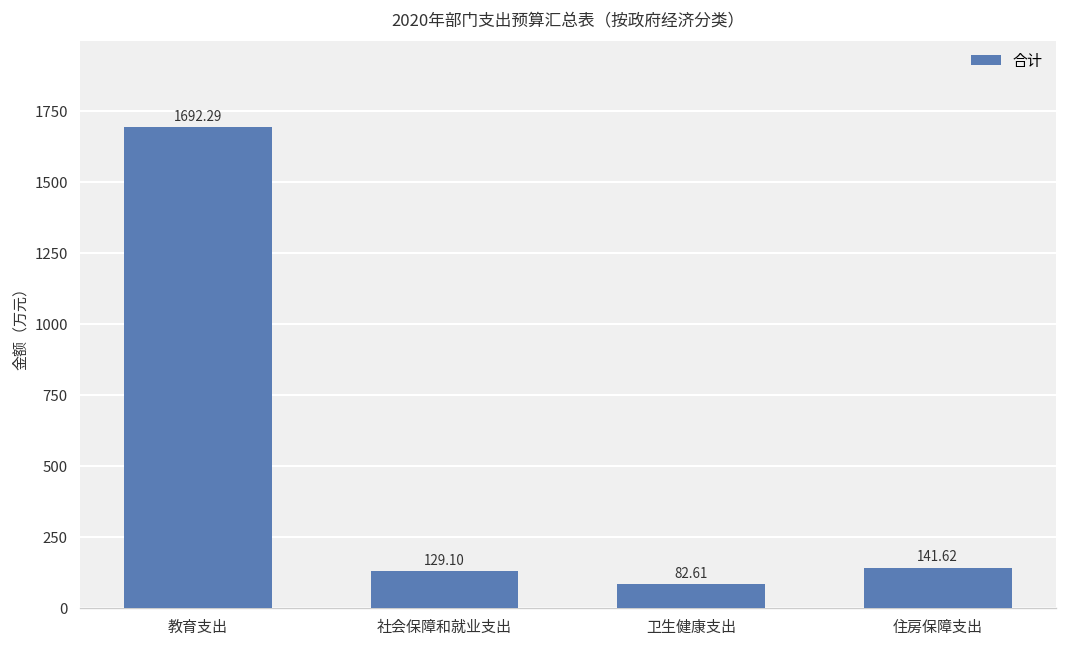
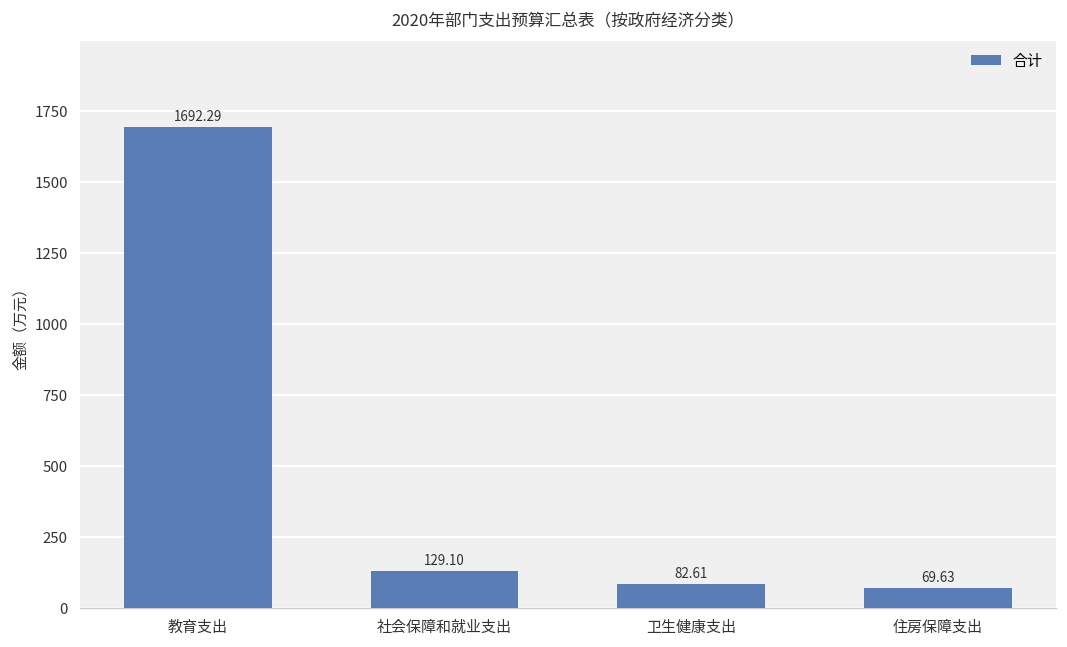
  {
    "教育支出": 1692.29,
    "社会保障和就业支出": 129.10,
    "卫生健康支出": 82.61,
-   "住房保障支出": 141.62
+   "住房保障支出": 69.63
  }
